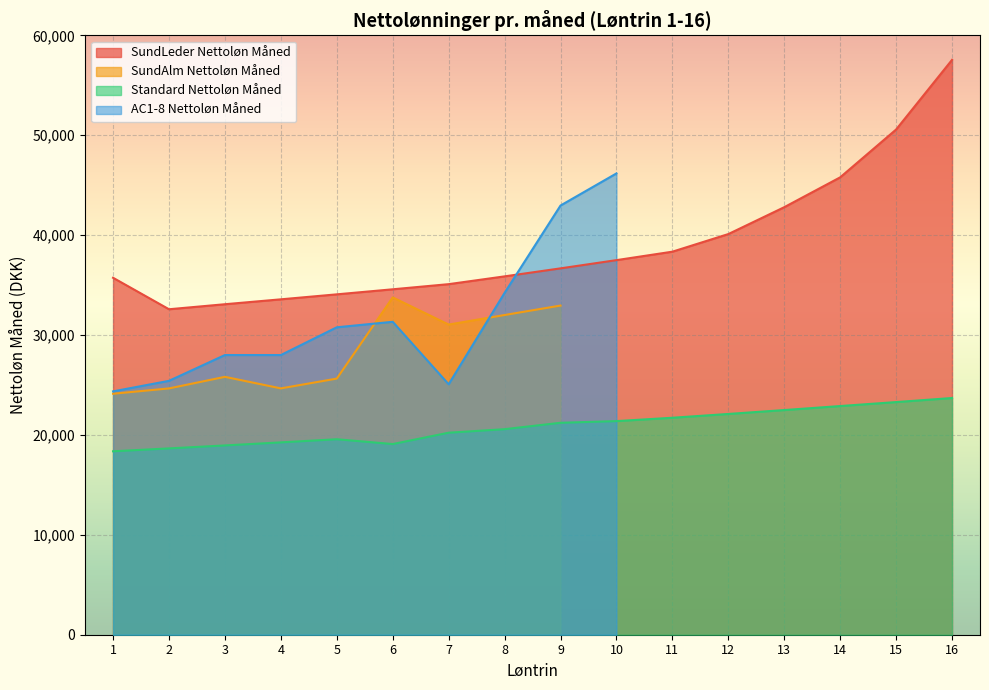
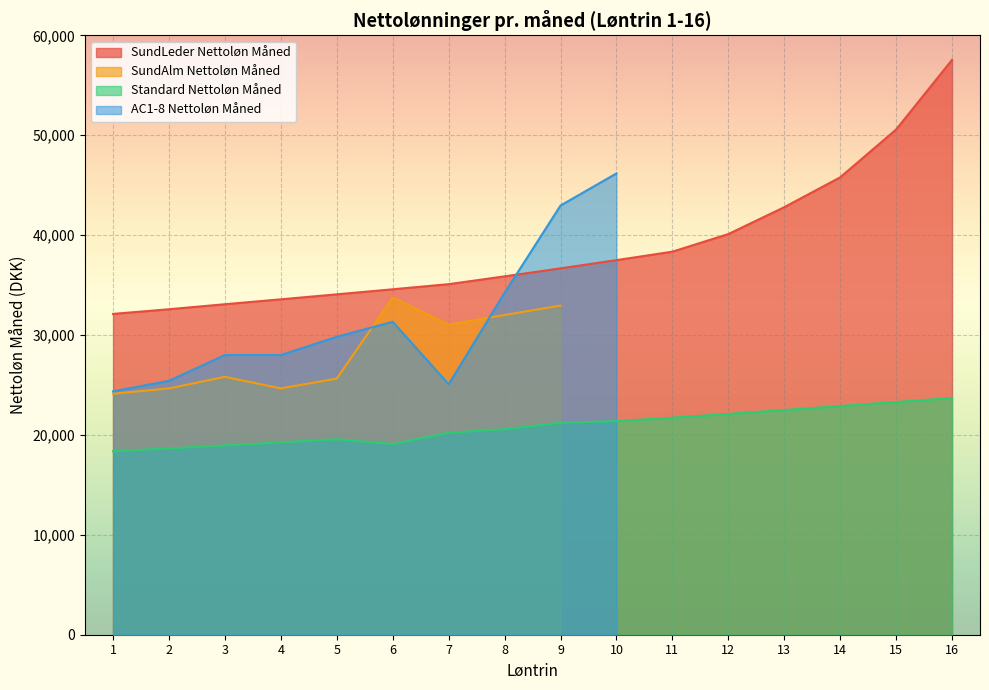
  {
    "SundLeder Nettoløn Måned": {
-     "1": "36,000",
+     "1": "32,000",
      "2": "33,000",
      "3": "33,000",
      "4": "34,000",
      "5": "34,000",
      "6": "35,000",
      "7": "35,000",
      "8": "36,000",
      "9": "37,000",
      "10": "37,000",
      "11": "38,000",
      "12": "40,000",
      "13": "43,000",
      "14": "46,000",
      "15": "51,000",
      "16": "58,000"
    },
    "SundAlm Nettoløn Måned": {
      "2": "25,000",
      "3": "26,000",
      "4": "25,000",
      "5": "26,000",
      "6": "34,000",
      "7": "31,000",
      "8": "32,000",
      "9": "33,000"
    },
    "Standard Nettoløn Måned": {
      "1": "18,000",
      "2": "19,000",
      "3": "19,000",
      "4": "19,000",
      "5": "20,000",
      "6": "19,000",
      "7": "20,000",
      "8": "21,000",
      "9": "21,000",
      "10": "21,000",
      "11": "22,000",
      "12": "22,000",
      "13": "22,000",
      "14": "23,000",
      "15": "23,000",
      "16": "24,000"
    },
    "AC1-8 Nettoløn Måned": {
      "2": "25,000",
      "3": "28,000",
      "4": "28,000",
-     "5": "31,000",
+     "5": "30,000",
      "6": "31,000",
      "7": "25,000",
      "8": "34,000",
      "9": "43,000",
      "10": "46,000"
    }
  }
